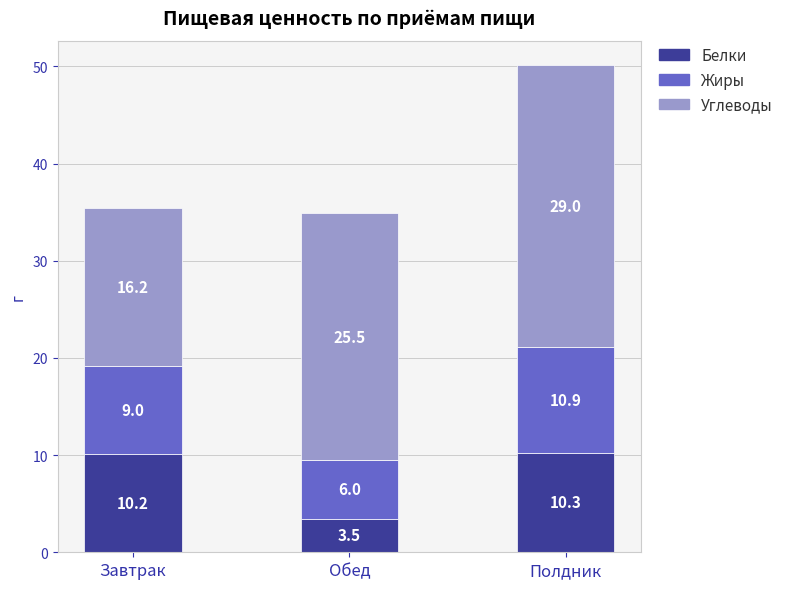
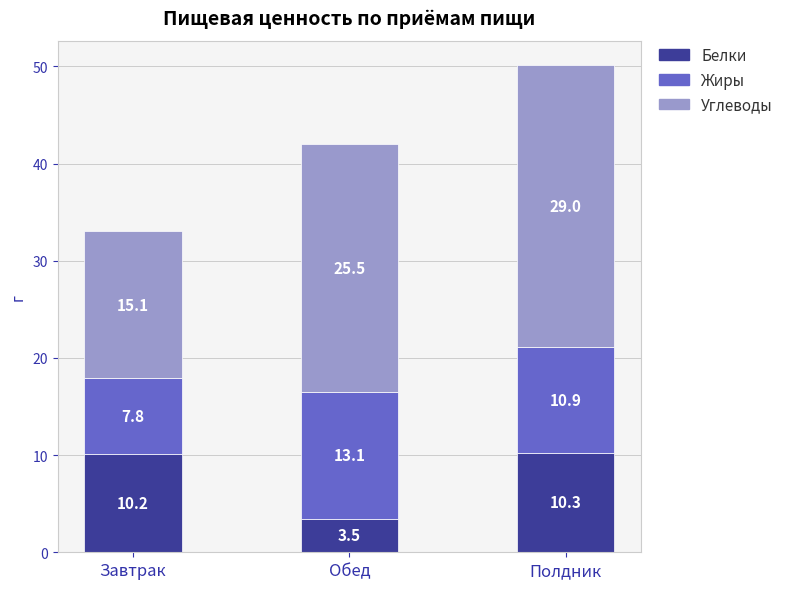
  {
    "Белки": {
      "Завтрак": 10.2,
      "Обед": 3.5,
      "Полдник": 10.3
    },
    "Жиры": {
-     "Завтрак": 9.0,
-     "Обед": 6.0,
+     "Завтрак": 7.8,
+     "Обед": 13.1,
      "Полдник": 10.9
    },
    "Углеводы": {
-     "Завтрак": 16.2,
+     "Завтрак": 15.1,
      "Обед": 25.5,
      "Полдник": 29.0
    }
  }
